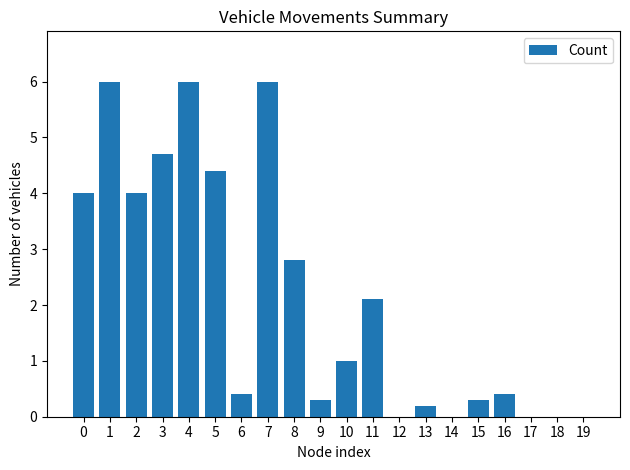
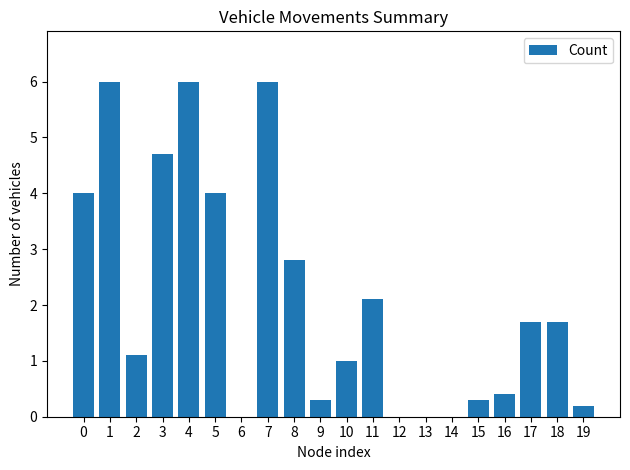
  {
    "0": 4.0,
    "1": 6.0,
-   "2": 4.0,
+   "2": 1.1,
    "3": 4.7,
    "4": 6.0,
-   "5": 4.4,
-   "6": 0.4,
+   "5": 4.0,
+   "6": 0.0,
    "7": 6.0,
    "8": 2.8,
    "9": 0.3,
    "10": 1.0,
    "11": 2.1,
    "12": 0.0,
-   "13": 0.2,
+   "13": 0.0,
    "14": 0.0,
    "15": 0.3,
    "16": 0.4,
-   "17": 0.0,
-   "18": 0.0,
-   "19": 0.0
+   "17": 1.7,
+   "18": 1.7,
+   "19": 0.2
  }
